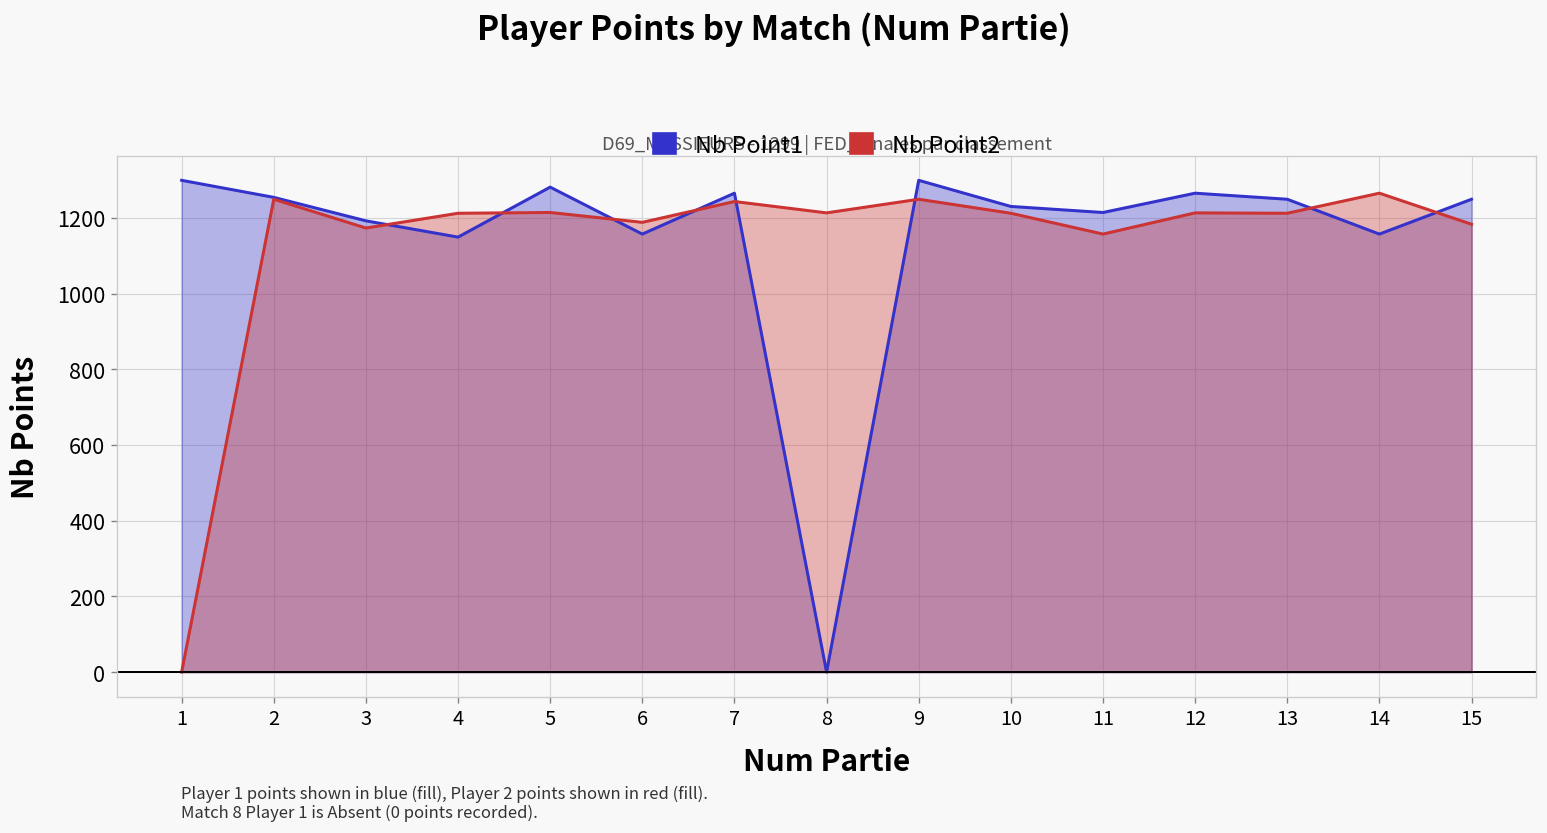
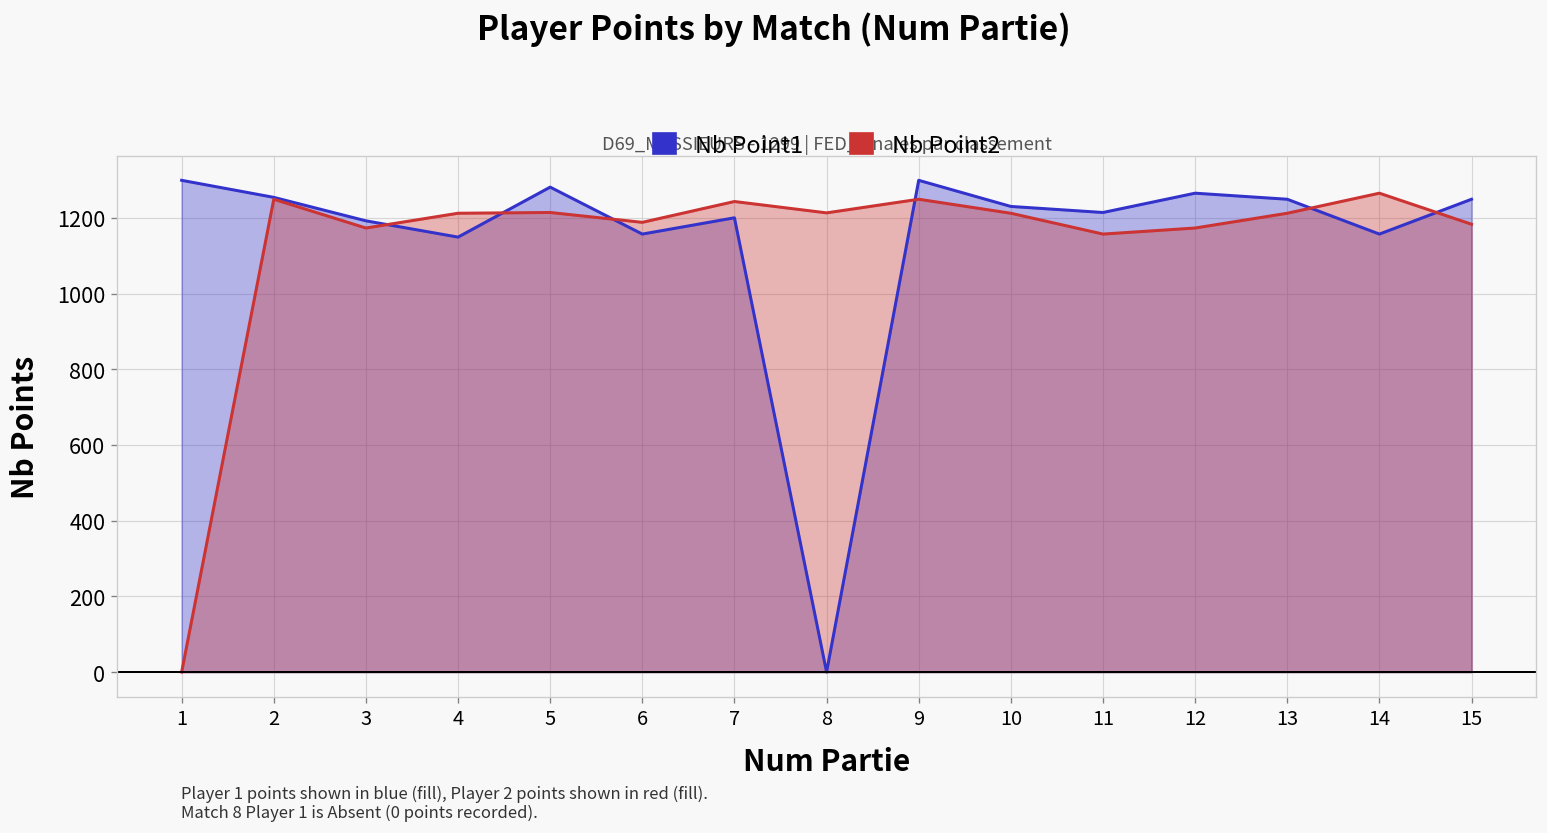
  {
    "Nb Point1": {
      "1": 1300,
      "3": 1190,
      "4": 1150,
      "5": 1280,
      "6": 1160,
-     "7": 1270,
+     "7": 1200,
      "8": 0,
      "9": 1300,
      "10": 1230,
      "11": 1210,
      "12": 1270,
      "13": 1250,
      "14": 1160,
      "15": 1250
    },
    "Nb Point2": {
      "1": 0,
      "3": 1170,
      "4": 1210,
      "5": 1210,
      "6": 1190,
      "7": 1240,
      "8": 1210,
      "9": 1250,
      "10": 1210,
      "11": 1160,
-     "12": 1210,
+     "12": 1170,
      "13": 1210,
      "14": 1270,
      "15": 1180
    }
  }
